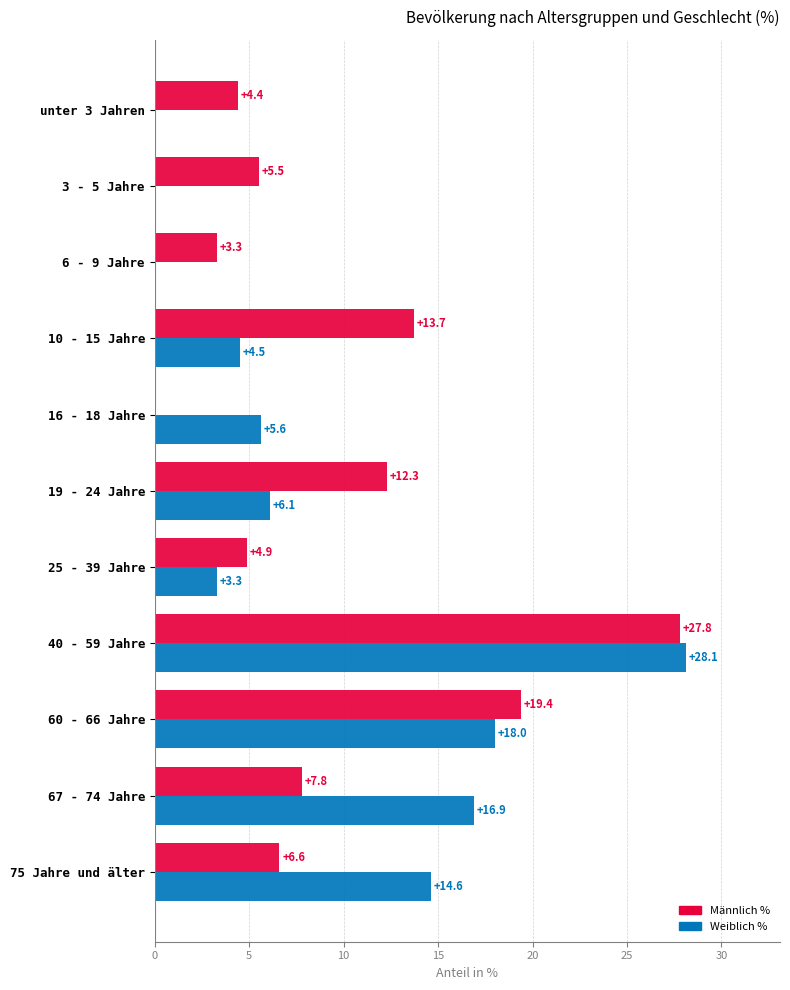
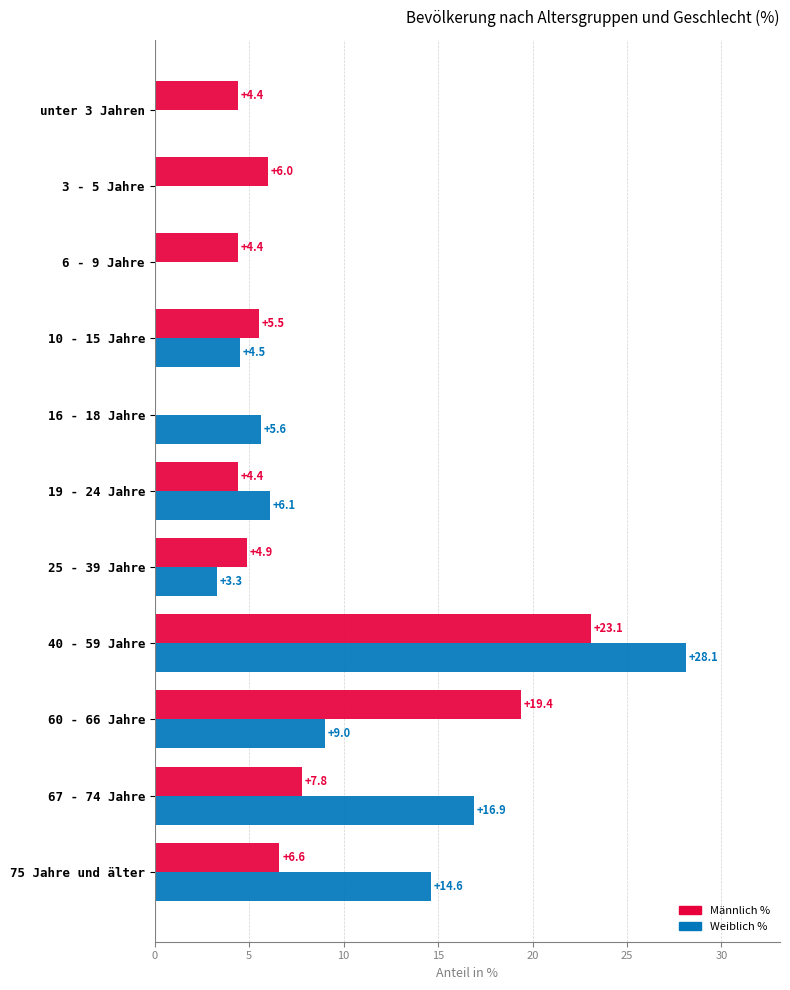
  {
    "Männlich %": {
      "unter 3 Jahren": "+4.4",
-     "3 - 5 Jahre": "+5.5",
-     "6 - 9 Jahre": "+3.3",
-     "10 - 15 Jahre": "+13.7",
-     "19 - 24 Jahre": "+12.3",
+     "3 - 5 Jahre": "+6.0",
+     "6 - 9 Jahre": "+4.4",
+     "10 - 15 Jahre": "+5.5",
+     "19 - 24 Jahre": "+4.4",
      "25 - 39 Jahre": "+4.9",
-     "40 - 59 Jahre": "+27.8",
+     "40 - 59 Jahre": "+23.1",
      "60 - 66 Jahre": "+19.4",
      "67 - 74 Jahre": "+7.8",
      "75 Jahre und älter": "+6.6"
    },
    "Weiblich %": {
      "10 - 15 Jahre": "+4.5",
      "16 - 18 Jahre": "+5.6",
      "19 - 24 Jahre": "+6.1",
      "25 - 39 Jahre": "+3.3",
      "40 - 59 Jahre": "+28.1",
-     "60 - 66 Jahre": "+18.0",
+     "60 - 66 Jahre": "+9.0",
      "67 - 74 Jahre": "+16.9",
      "75 Jahre und älter": "+14.6"
    }
  }
